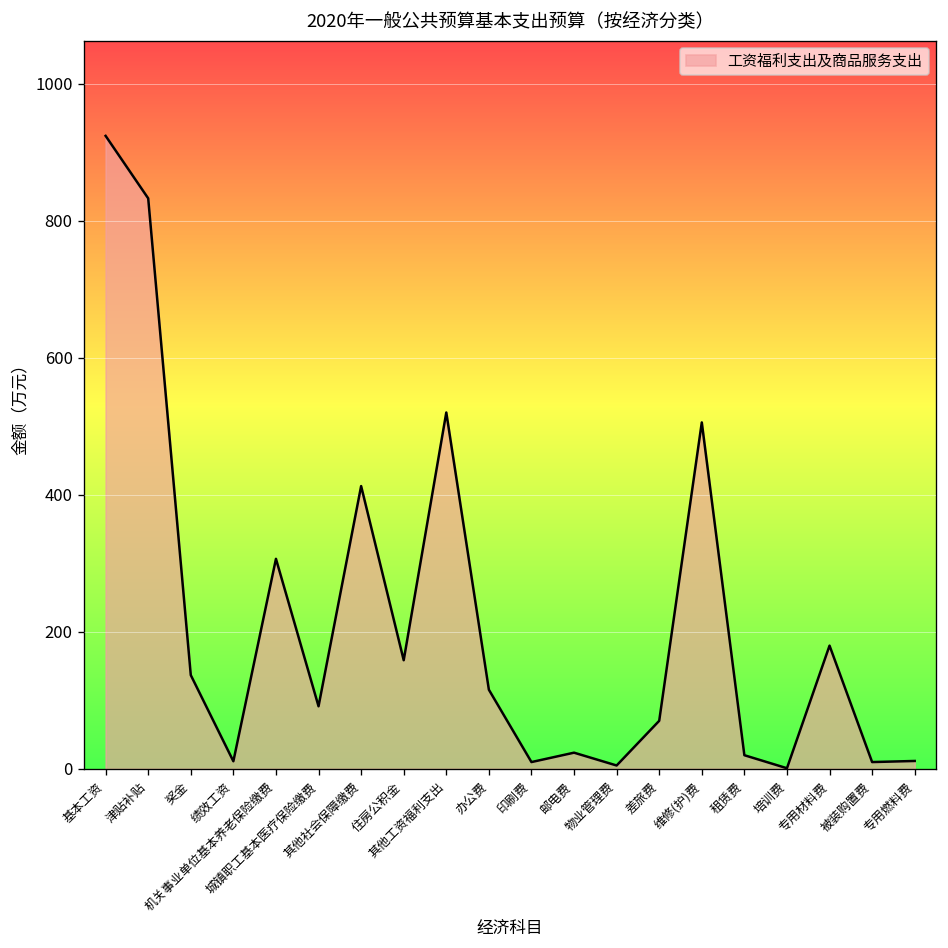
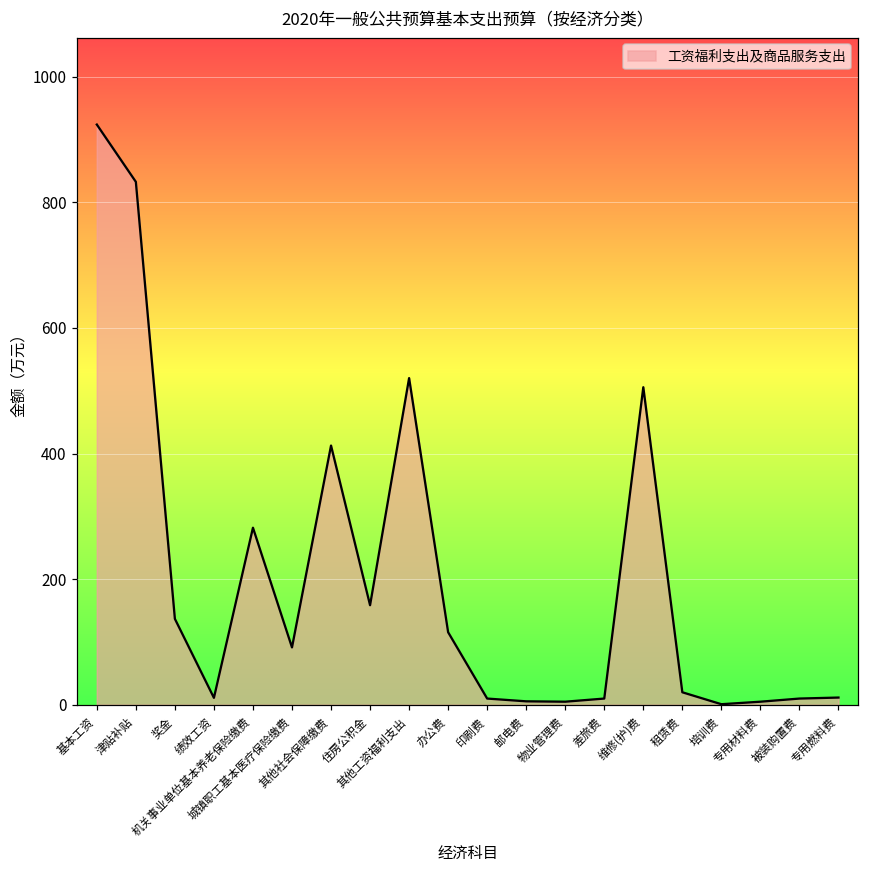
  {
    "基本工资": 920,
    "津贴补贴": 830,
    "奖金": 140,
    "绩效工资": 10,
-   "机关事业单位基本养老保险缴费": 310,
+   "机关事业单位基本养老保险缴费": 280,
    "城镇职工基本医疗保险缴费": 90,
    "其他社会保障缴费": 410,
    "住房公积金": 160,
    "其他工资福利支出": 520,
    "办公费": 120,
    "印刷费": 10,
-   "邮电费": 20,
+   "邮电费": 10,
    "物业管理费": 10,
-   "差旅费": 70,
+   "差旅费": 10,
    "维修(护)费": 510,
    "租赁费": 20,
    "培训费": 0,
-   "专用材料费": 180,
+   "专用材料费": 10,
    "被装购置费": 10,
    "专用燃料费": 10
  }
